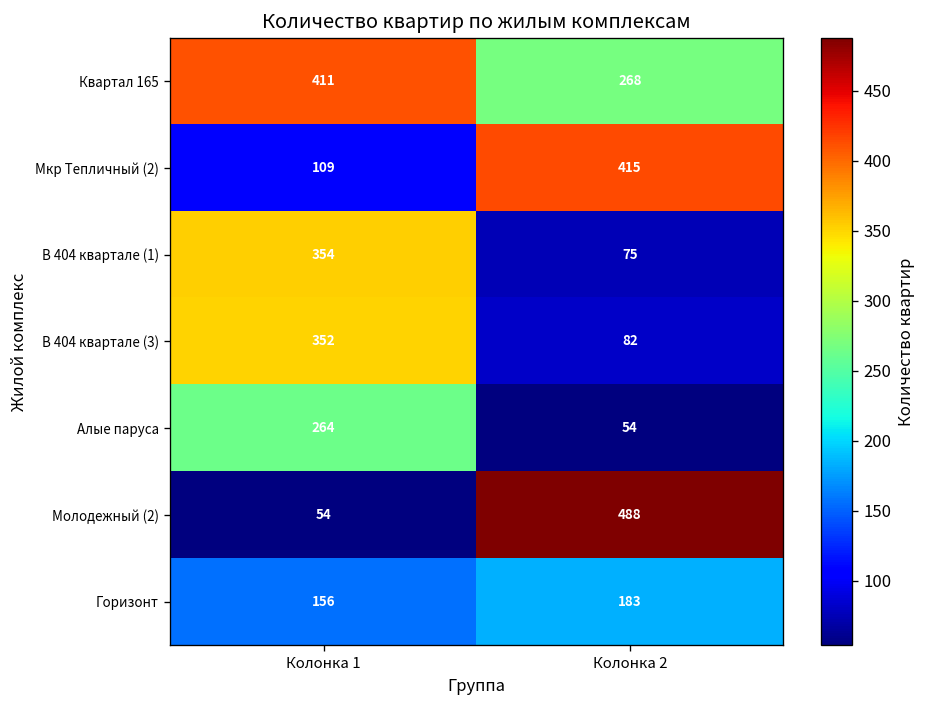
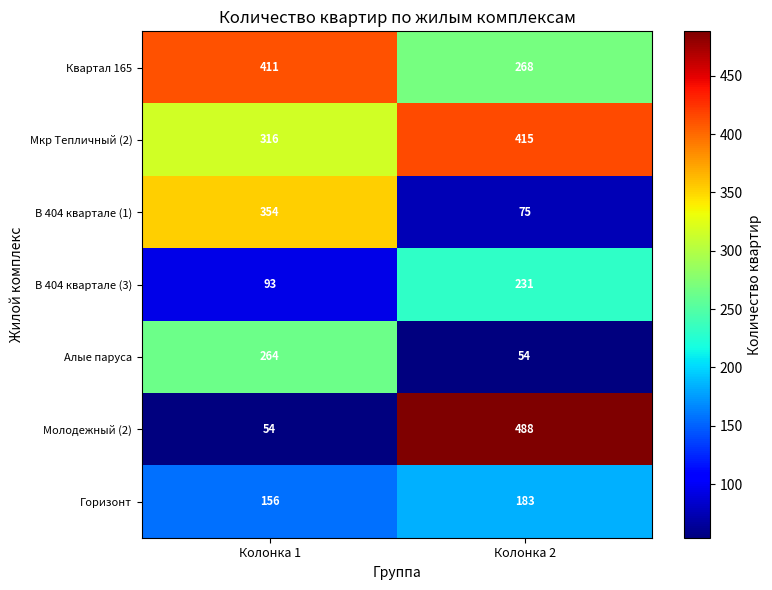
  {
    "Квартал 165": {
      "Колонка 1": 411,
      "Колонка 2": 268
    },
    "Мкр Тепличный (2)": {
-     "Колонка 1": 109,
+     "Колонка 1": 316,
      "Колонка 2": 415
    },
    "В 404 квартале (1)": {
      "Колонка 1": 354,
      "Колонка 2": 75
    },
    "В 404 квартале (3)": {
-     "Колонка 1": 352,
-     "Колонка 2": 82
+     "Колонка 1": 93,
+     "Колонка 2": 231
    },
    "Алые паруса": {
      "Колонка 1": 264,
      "Колонка 2": 54
    },
    "Молодежный (2)": {
      "Колонка 1": 54,
      "Колонка 2": 488
    },
    "Горизонт": {
      "Колонка 1": 156,
      "Колонка 2": 183
    }
  }
